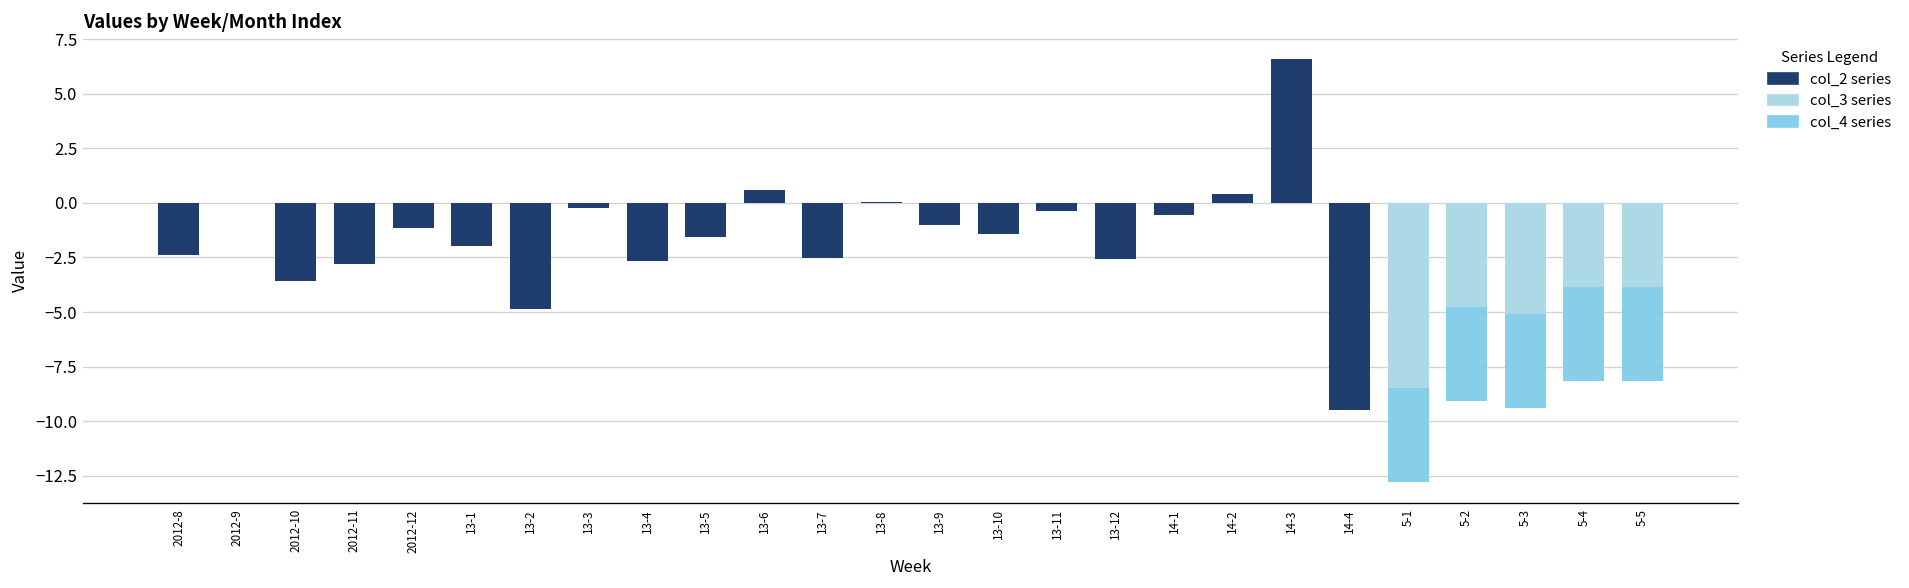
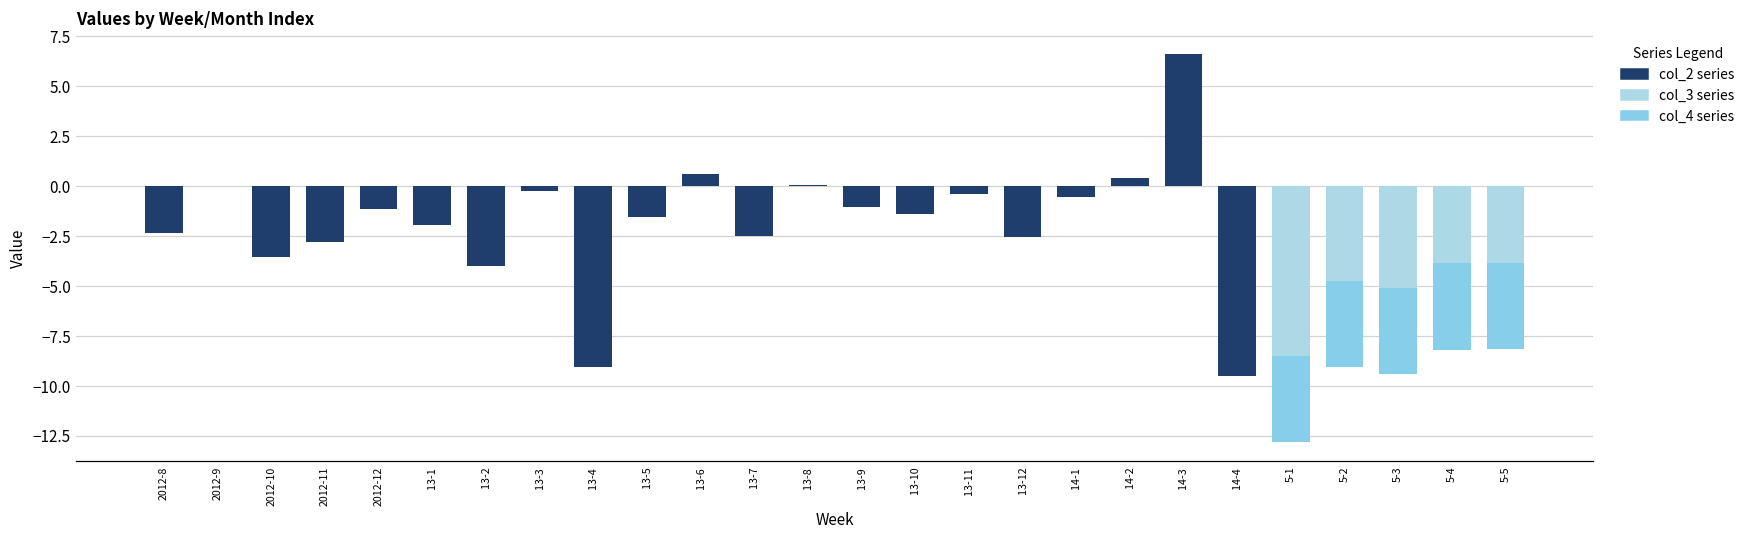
  {
    "col_2 series": {
      "2012-8": -2.4,
      "2012-10": -3.6,
      "2012-11": -2.8,
      "2012-12": -1.2,
      "13-1": -2.0,
-     "13-2": -4.9,
+     "13-2": -4.0,
      "13-3": -0.2,
-     "13-4": -2.7,
+     "13-4": -9.1,
      "13-5": -1.6,
      "13-6": 0.6,
      "13-7": -2.5,
      "13-9": -1.0,
      "13-10": -1.4,
      "13-11": -0.4,
      "13-12": -2.6,
      "14-1": -0.6,
      "14-2": 0.4,
      "14-3": 6.6,
      "14-4": -9.5,
      "5-1": 0.0,
      "5-2": 0.0,
      "5-3": 0.0,
      "5-4": 0.0,
      "5-5": 0.0
    }
  }
